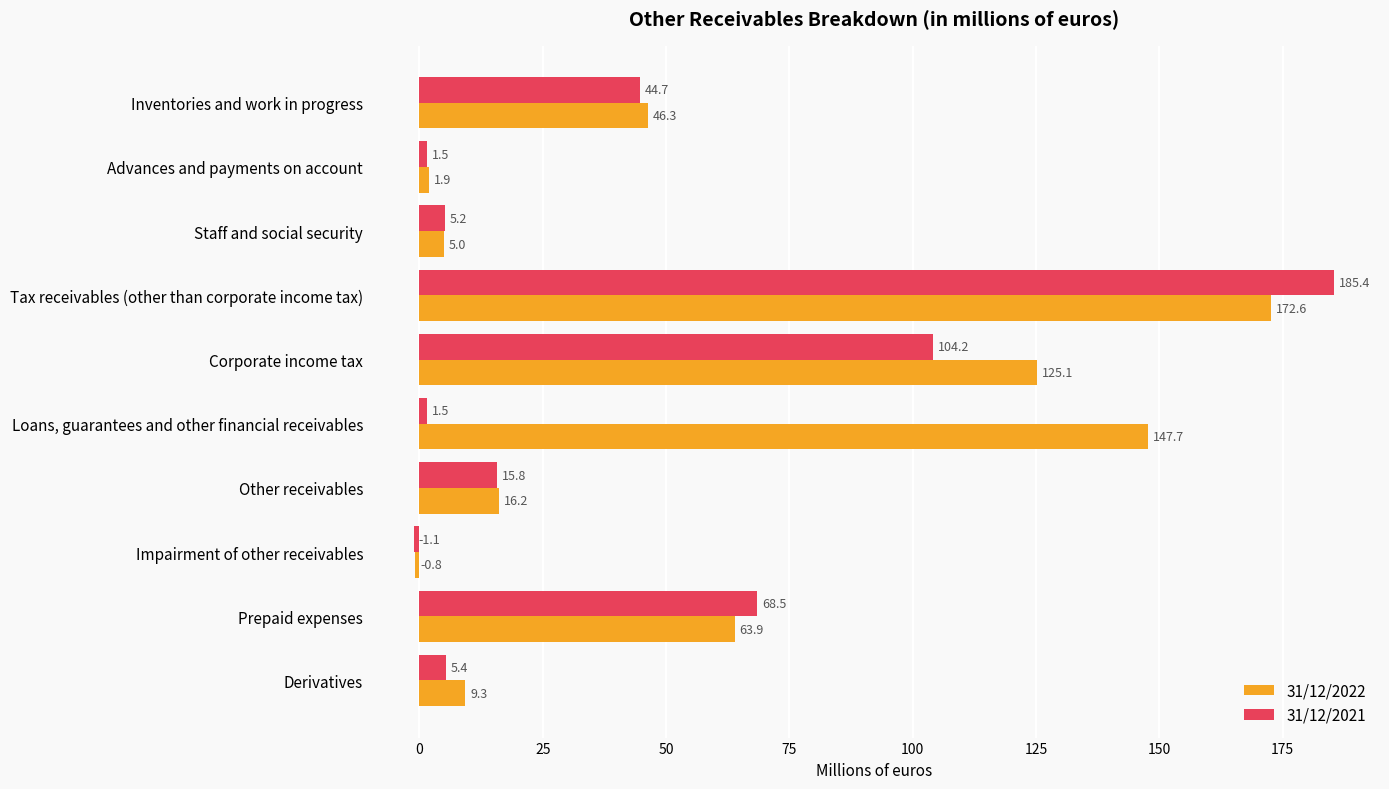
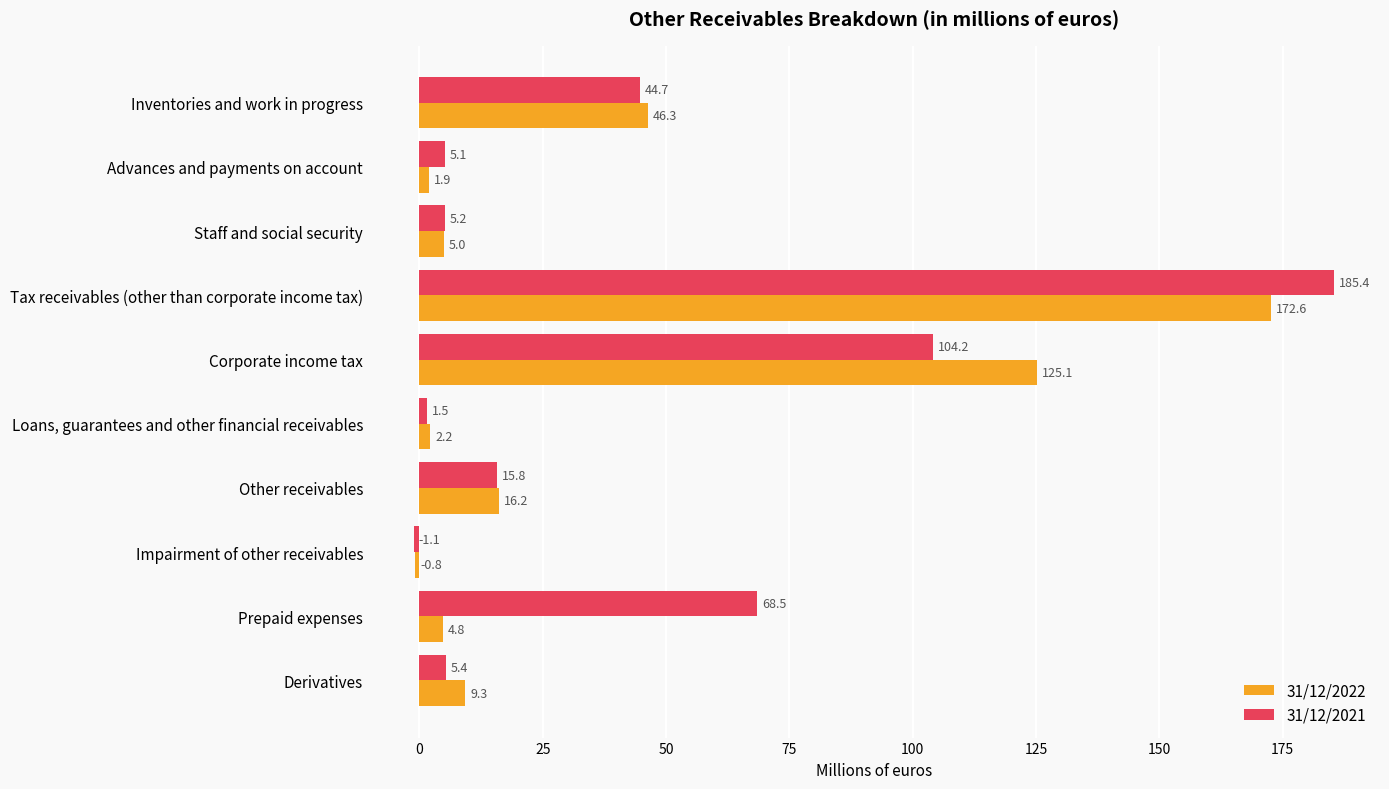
  {
    "31/12/2022": {
      "Inventories and work in progress": 46.3,
      "Advances and payments on account": 1.9,
      "Staff and social security": 5.0,
      "Tax receivables (other than corporate income tax)": 172.6,
      "Corporate income tax": 125.1,
-     "Loans, guarantees and other financial receivables": 147.7,
+     "Loans, guarantees and other financial receivables": 2.2,
      "Other receivables": 16.2,
      "Impairment of other receivables": -0.8,
-     "Prepaid expenses": 63.9,
+     "Prepaid expenses": 4.8,
      "Derivatives": 9.3
    },
    "31/12/2021": {
      "Inventories and work in progress": 44.7,
-     "Advances and payments on account": 1.5,
+     "Advances and payments on account": 5.1,
      "Staff and social security": 5.2,
      "Tax receivables (other than corporate income tax)": 185.4,
      "Corporate income tax": 104.2,
      "Loans, guarantees and other financial receivables": 1.5,
      "Other receivables": 15.8,
      "Impairment of other receivables": -1.1,
      "Prepaid expenses": 68.5,
      "Derivatives": 5.4
    }
  }
